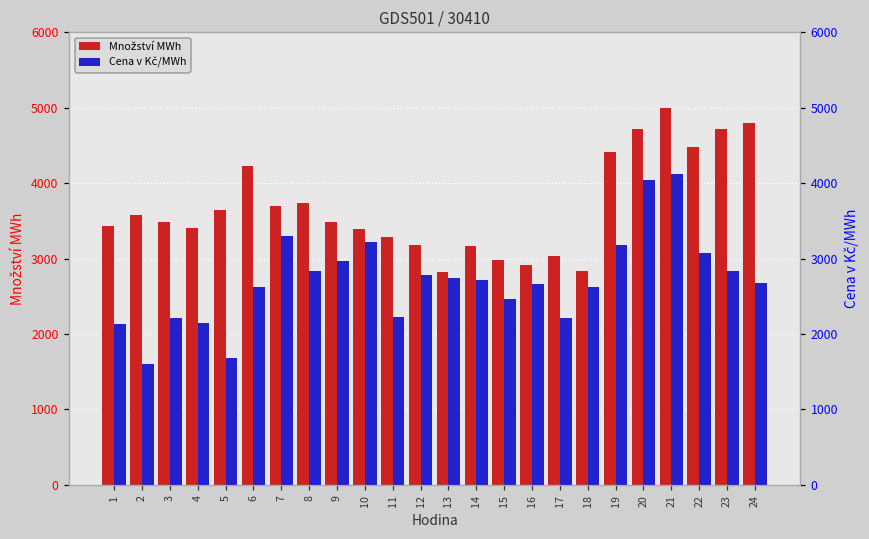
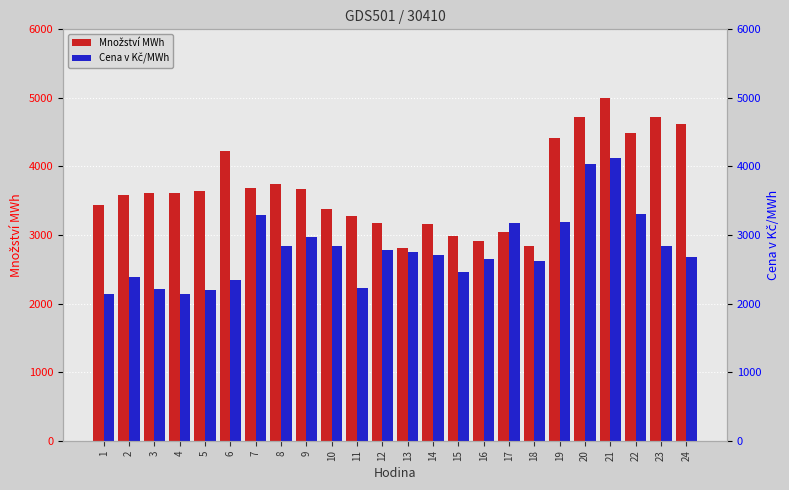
  {
    "Množství MWh": {
      "1": 3400,
      "2": 3600,
-     "3": 3500,
-     "4": 3400,
+     "3": 3600,
+     "4": 3600,
      "5": 3600,
      "6": 4200,
      "7": 3700,
      "8": 3700,
-     "9": 3500,
+     "9": 3700,
      "10": 3400,
      "11": 3300,
      "12": 3200,
      "13": 2800,
      "14": 3200,
      "15": 3000,
      "16": 2900,
      "17": 3000,
      "18": 2800,
      "19": 4400,
      "20": 4700,
      "21": 5000,
      "22": 4500,
      "23": 4700,
-     "24": 4800
+     "24": 4600
    },
    "Cena v Kč/MWh": {
      "1": 2100,
-     "2": 1600,
+     "2": 2400,
      "3": 2200,
      "4": 2100,
-     "5": 1700,
-     "6": 2600,
+     "5": 2200,
+     "6": 2300,
      "7": 3300,
      "8": 2800,
      "9": 3000,
-     "10": 3200,
+     "10": 2800,
      "11": 2200,
      "12": 2800,
      "13": 2700,
      "14": 2700,
      "15": 2500,
      "16": 2700,
-     "17": 2200,
+     "17": 3200,
      "18": 2600,
      "19": 3200,
      "20": 4000,
      "21": 4100,
-     "22": 3100,
+     "22": 3300,
      "23": 2800,
      "24": 2700
    }
  }
